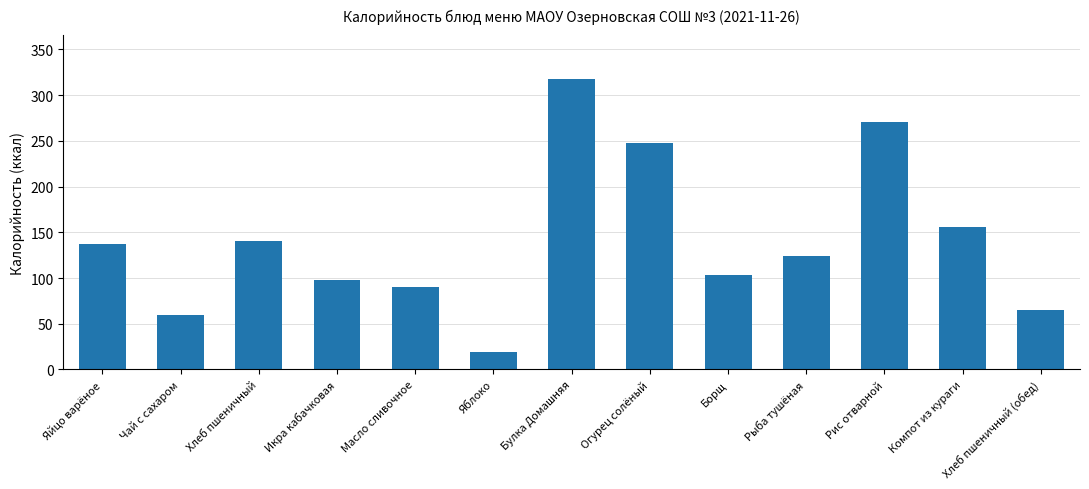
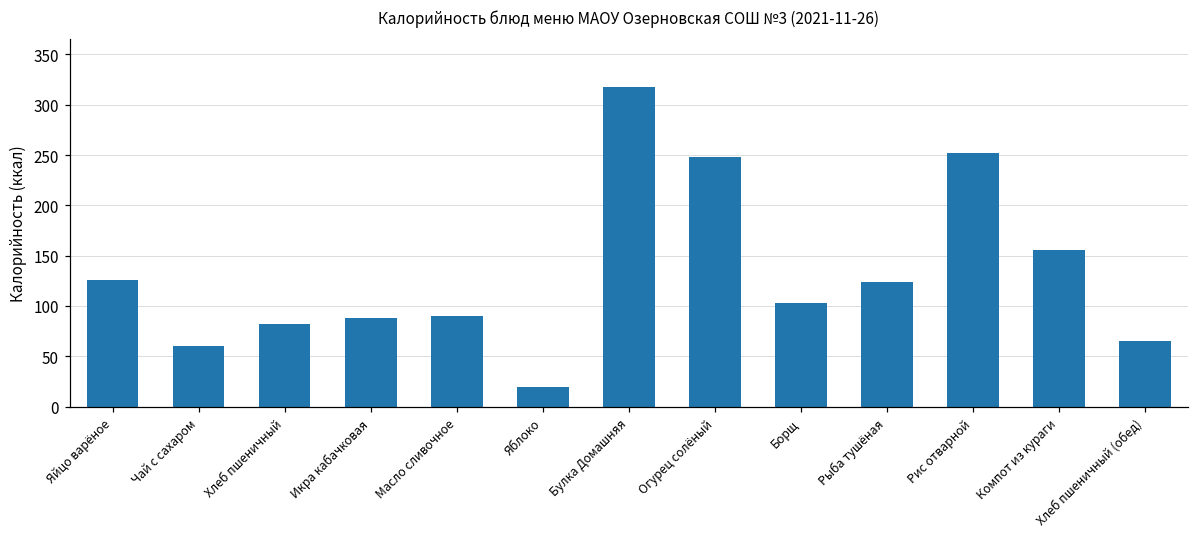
  {
-   "Яйцо варёное": 140,
+   "Яйцо варёное": 130,
    "Чай с сахаром": 60,
-   "Хлеб пшеничный": 140,
-   "Икра кабачковая": 100,
+   "Хлеб пшеничный": 80,
+   "Икра кабачковая": 90,
    "Масло сливочное": 90,
    "Яблоко": 20,
    "Булка Домашняя": 320,
    "Огурец солёный": 250,
    "Борщ": 100,
    "Рыба тушёная": 120,
-   "Рис отварной": 270,
+   "Рис отварной": 250,
    "Компот из кураги": 160,
    "Хлеб пшеничный (обед)": 70
  }
